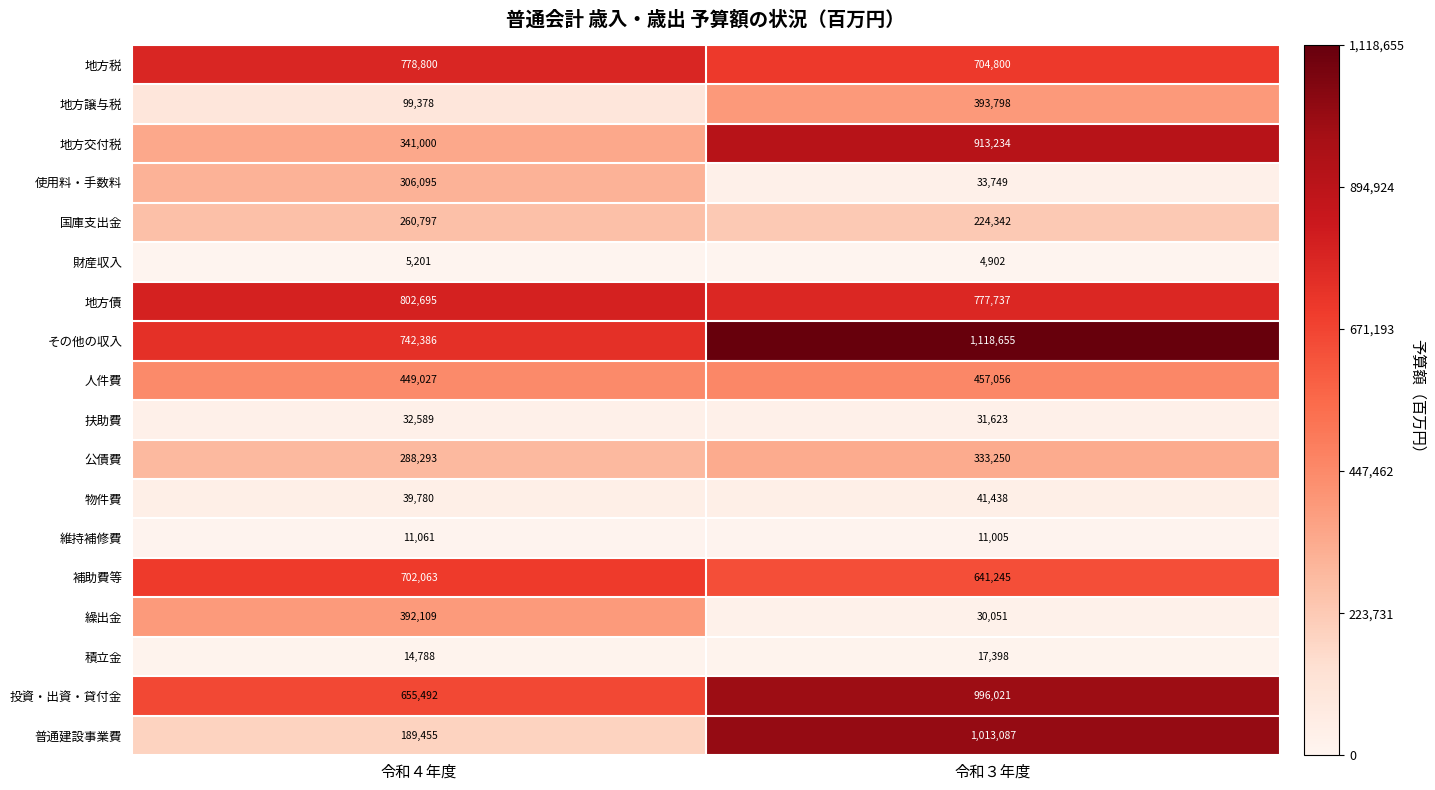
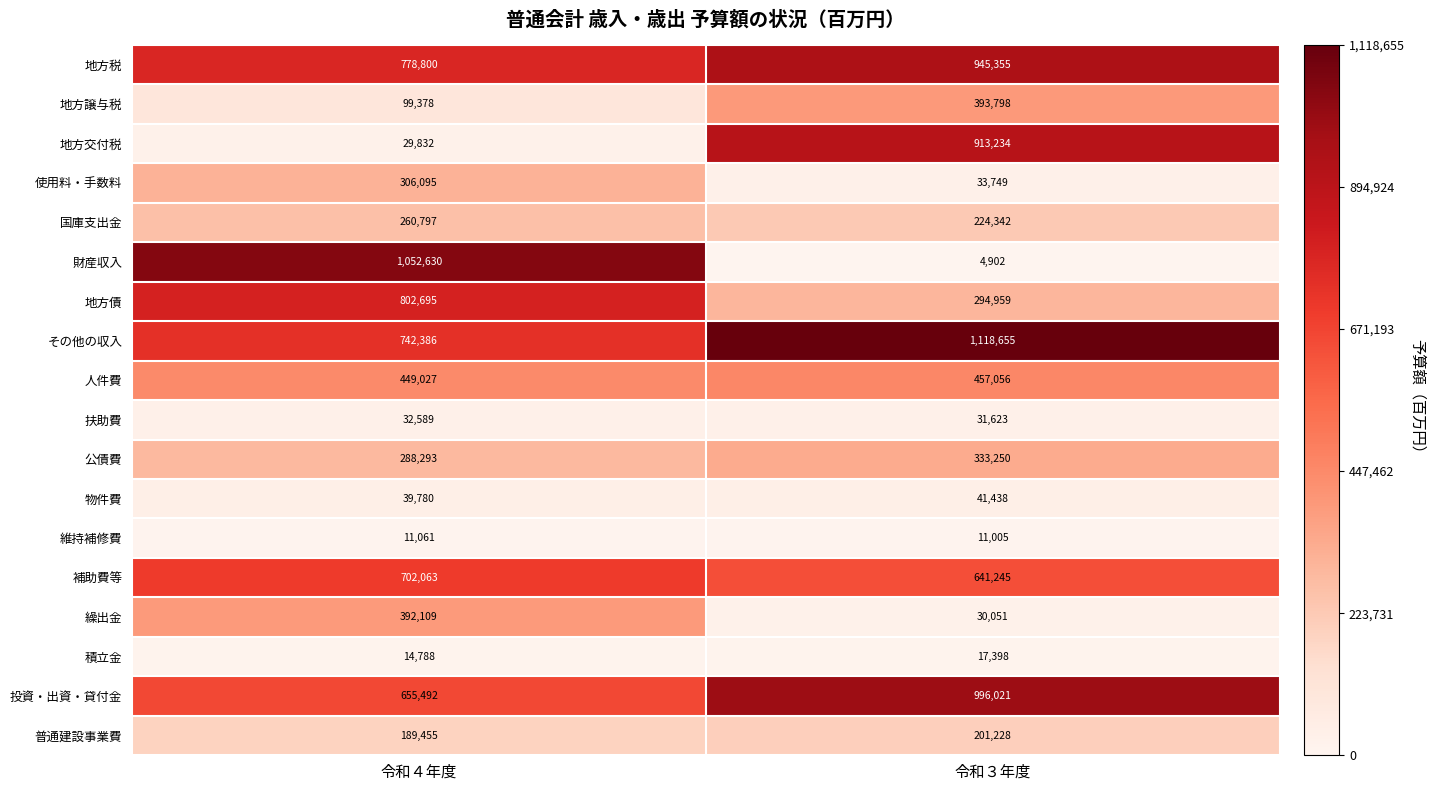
  {
    "地方税": {
      "令和４年度": "778,800",
-     "令和３年度": "704,800"
+     "令和３年度": "945,355"
    },
    "地方譲与税": {
      "令和４年度": "99,378",
      "令和３年度": "393,798"
    },
    "地方交付税": {
-     "令和４年度": "341,000",
+     "令和４年度": "29,832",
      "令和３年度": "913,234"
    },
    "使用料・手数料": {
      "令和４年度": "306,095",
      "令和３年度": "33,749"
    },
    "国庫支出金": {
      "令和４年度": "260,797",
      "令和３年度": "224,342"
    },
    "財産収入": {
-     "令和４年度": "5,201",
+     "令和４年度": "1,052,630",
      "令和３年度": "4,902"
    },
    "地方債": {
      "令和４年度": "802,695",
-     "令和３年度": "777,737"
+     "令和３年度": "294,959"
    },
    "その他の収入": {
      "令和４年度": "742,386",
      "令和３年度": "1,118,655"
    },
    "人件費": {
      "令和４年度": "449,027",
      "令和３年度": "457,056"
    },
    "扶助費": {
      "令和４年度": "32,589",
      "令和３年度": "31,623"
    },
    "公債費": {
      "令和４年度": "288,293",
      "令和３年度": "333,250"
    },
    "物件費": {
      "令和４年度": "39,780",
      "令和３年度": "41,438"
    },
    "維持補修費": {
      "令和４年度": "11,061",
      "令和３年度": "11,005"
    },
    "補助費等": {
      "令和４年度": "702,063",
      "令和３年度": "641,245"
    },
    "繰出金": {
      "令和４年度": "392,109",
      "令和３年度": "30,051"
    },
    "積立金": {
      "令和４年度": "14,788",
      "令和３年度": "17,398"
    },
    "投資・出資・貸付金": {
      "令和４年度": "655,492",
      "令和３年度": "996,021"
    },
    "普通建設事業費": {
      "令和４年度": "189,455",
-     "令和３年度": "1,013,087"
+     "令和３年度": "201,228"
    }
  }
